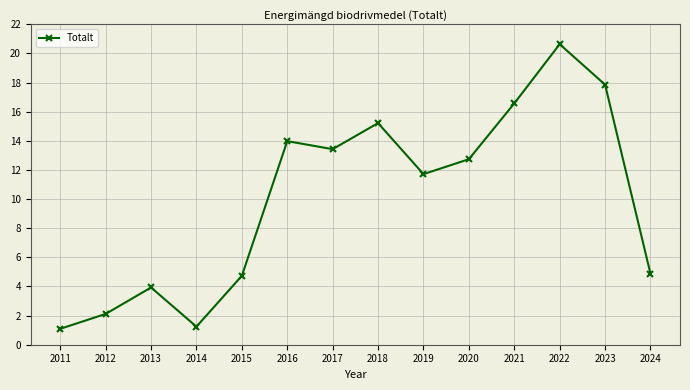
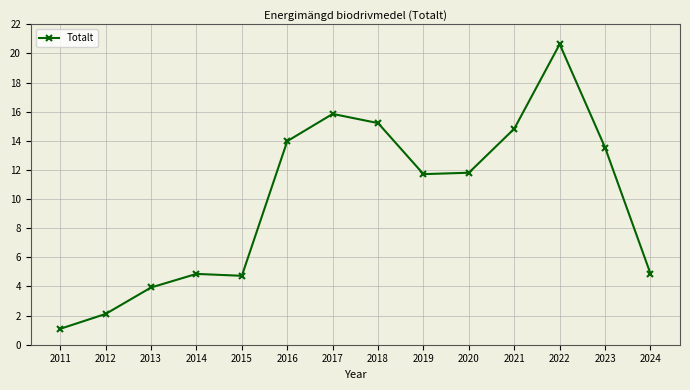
  {
    "2011": 1.1,
    "2012": 2.1,
    "2013": 3.9,
-   "2014": 1.2,
+   "2014": 4.9,
    "2015": 4.7,
    "2016": 14.0,
-   "2017": 13.4,
+   "2017": 15.9,
    "2018": 15.2,
    "2019": 11.7,
-   "2020": 12.7,
-   "2021": 16.6,
+   "2020": 11.8,
+   "2021": 14.8,
    "2022": 20.6,
-   "2023": 17.9,
+   "2023": 13.5,
    "2024": 4.9
  }
